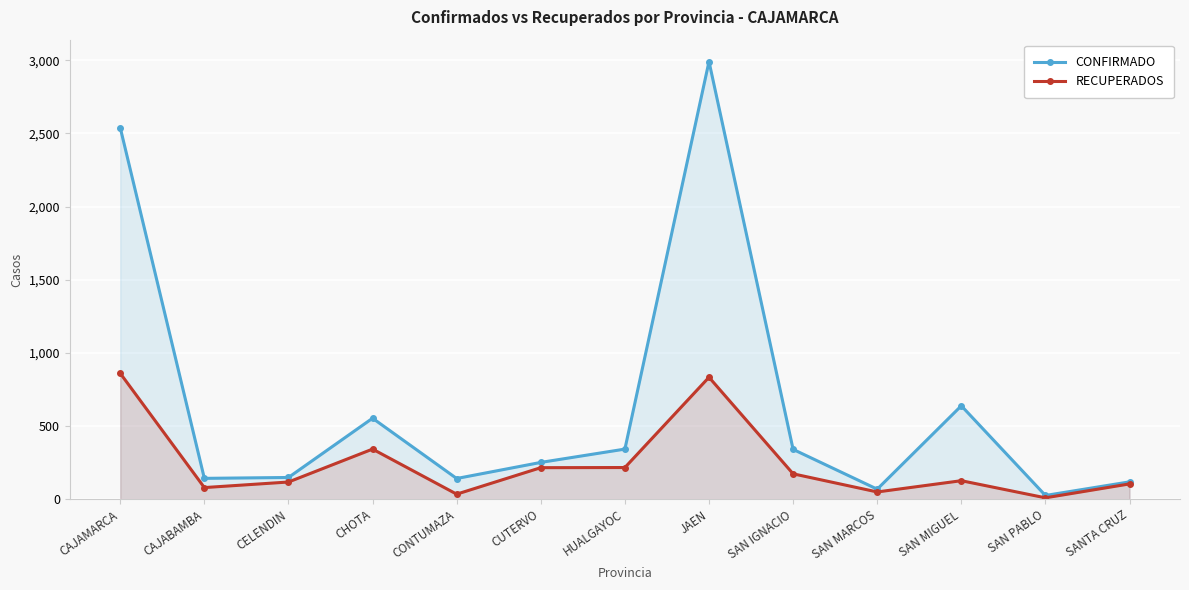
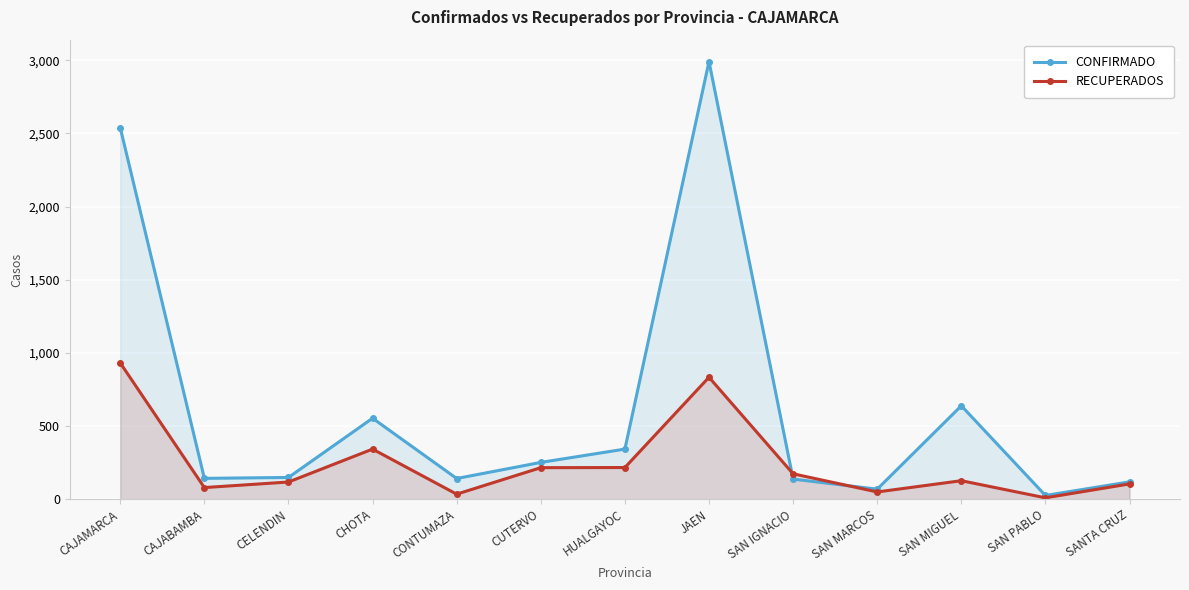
  {
    "CONFIRMADO": {
      "CAJAMARCA": "2,540",
      "CAJABAMBA": "140",
      "CELENDIN": "150",
      "CHOTA": "550",
      "CONTUMAZA": "140",
      "CUTERVO": "250",
      "HUALGAYOC": "340",
      "JAEN": "2,990",
-     "SAN IGNACIO": "340",
+     "SAN IGNACIO": "140",
      "SAN MARCOS": "70",
      "SAN MIGUEL": "640"
    },
    "RECUPERADOS": {
-     "CAJAMARCA": "860",
+     "CAJAMARCA": "930",
      "CAJABAMBA": "80",
      "CELENDIN": "120",
      "CHOTA": "340",
      "CONTUMAZA": "30",
      "CUTERVO": "220",
      "HUALGAYOC": "220",
      "JAEN": "830",
      "SAN IGNACIO": "170",
      "SAN MARCOS": "50",
      "SAN MIGUEL": "130"
    }
  }
